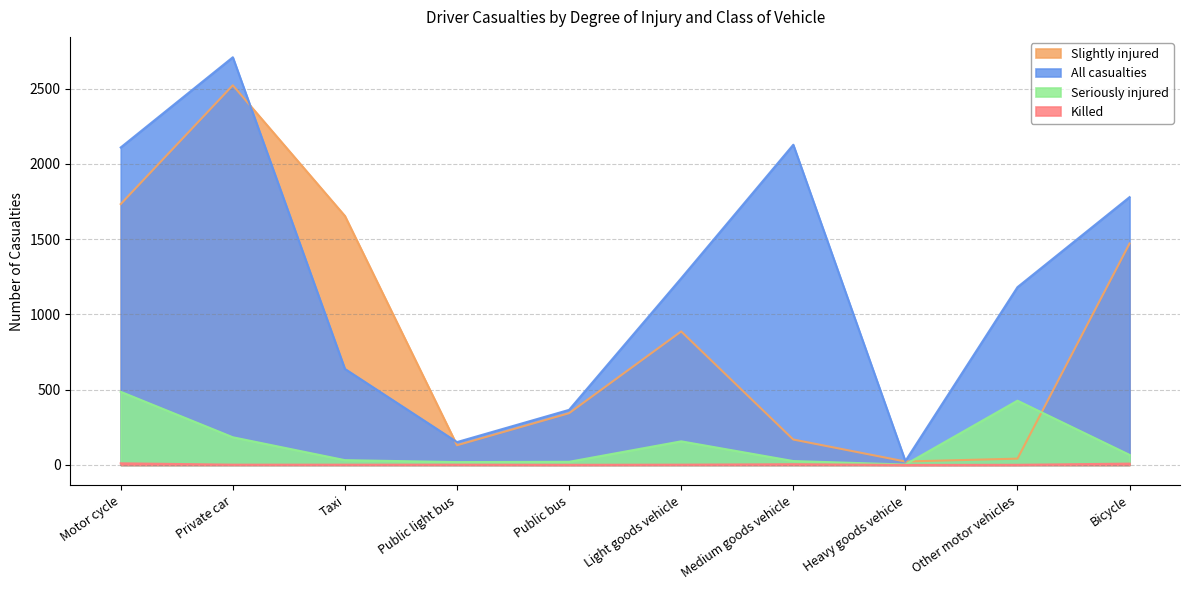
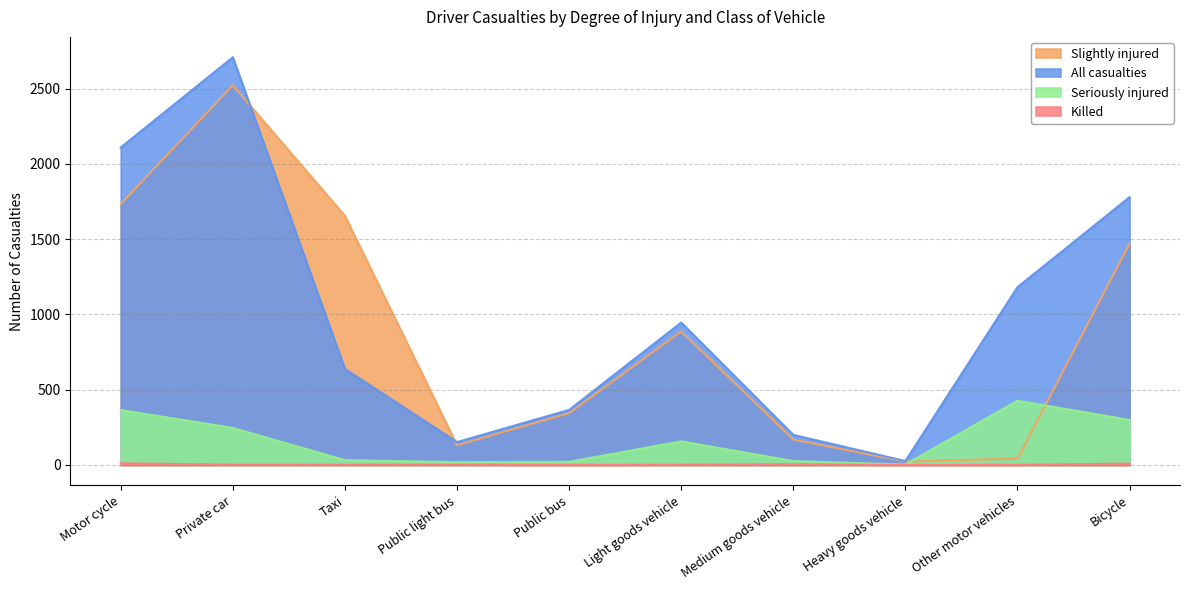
  {
    "All casualties": {
      "Motor cycle": 2110,
      "Private car": 2710,
      "Taxi": 640,
      "Public light bus": 150,
      "Public bus": 370,
-     "Light goods vehicle": 1240,
-     "Medium goods vehicle": 2130,
+     "Light goods vehicle": 950,
+     "Medium goods vehicle": 200,
      "Other motor vehicles": 1180,
      "Bicycle": 1780
    },
    "Seriously injured": {
-     "Motor cycle": 490,
-     "Private car": 180,
+     "Motor cycle": 370,
+     "Private car": 250,
      "Taxi": 30,
      "Public light bus": 20,
      "Public bus": 20,
      "Light goods vehicle": 160,
      "Medium goods vehicle": 30,
      "Other motor vehicles": 430,
-     "Bicycle": 70
+     "Bicycle": 300
    }
  }
